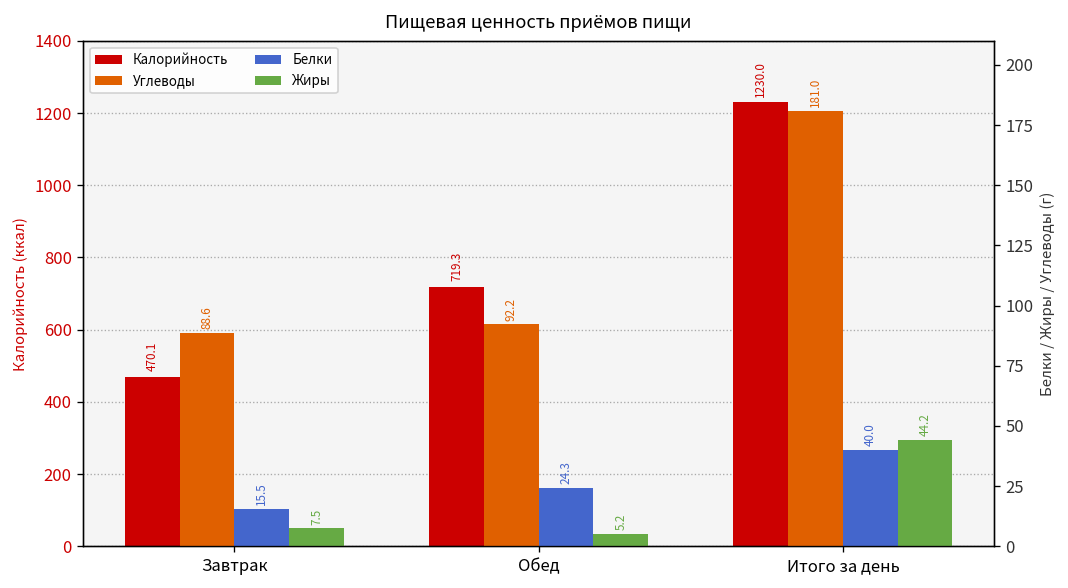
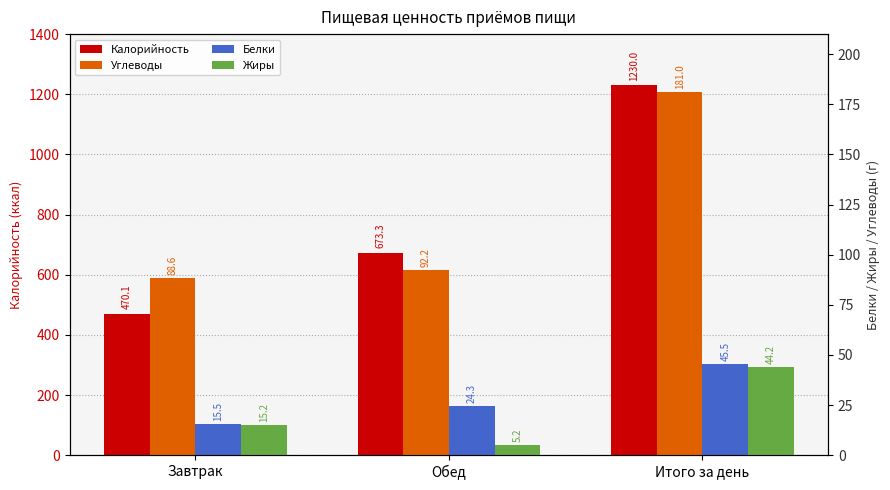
  {
    "Калорийность": {
      "Завтрак": 470.1,
-     "Обед": 719.3,
+     "Обед": 673.3,
      "Итого за день": 1230.0
    },
    "Углеводы": {
      "Завтрак": 88.6,
      "Обед": 92.2,
      "Итого за день": 181.0
    },
    "Белки": {
      "Завтрак": 15.5,
      "Обед": 24.3,
-     "Итого за день": 40.0
+     "Итого за день": 45.5
    },
    "Жиры": {
-     "Завтрак": 7.5,
+     "Завтрак": 15.2,
      "Обед": 5.2,
      "Итого за день": 44.2
    }
  }
